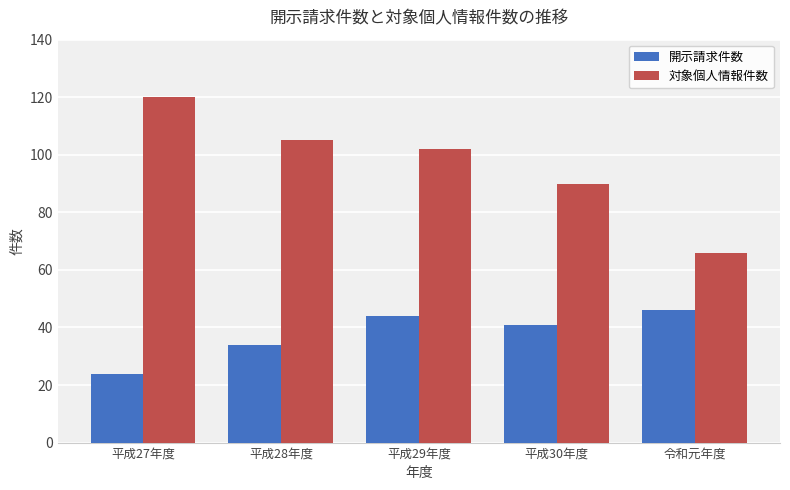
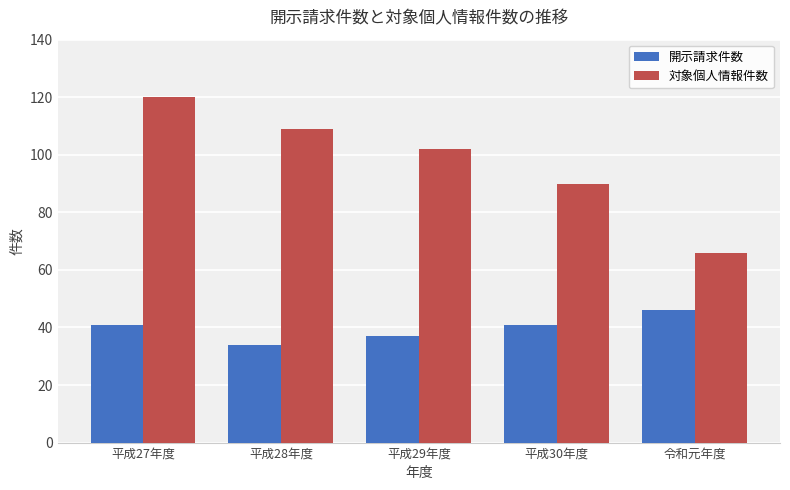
  {
    "開示請求件数": {
-     "平成27年度": 24,
+     "平成27年度": 41,
      "平成28年度": 34,
-     "平成29年度": 44,
+     "平成29年度": 37,
      "平成30年度": 41,
      "令和元年度": 46
    },
    "対象個人情報件数": {
      "平成27年度": 120,
-     "平成28年度": 105,
+     "平成28年度": 109,
      "平成29年度": 102,
      "平成30年度": 90,
      "令和元年度": 66
    }
  }
